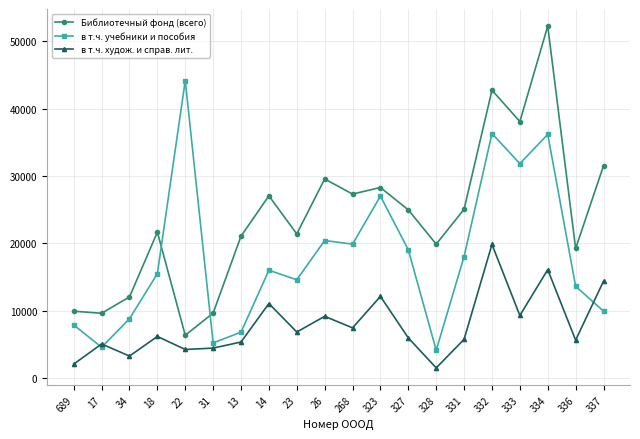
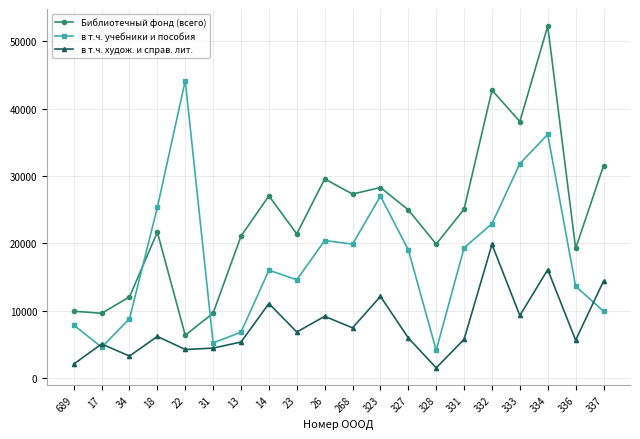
  {
    "в т.ч. учебники и пособия": {
      "689": 8000,
      "17": 5000,
      "34": 9000,
-     "18": 15000,
+     "18": 25000,
      "22": 44000,
      "31": 5000,
      "13": 7000,
      "14": 16000,
      "23": 15000,
      "26": 20000,
      "268": 20000,
      "323": 27000,
      "327": 19000,
      "328": 4000,
-     "331": 18000,
-     "332": 36000,
+     "331": 19000,
+     "332": 23000,
      "333": 32000,
      "334": 36000,
      "336": 14000,
      "337": 10000
    }
  }
